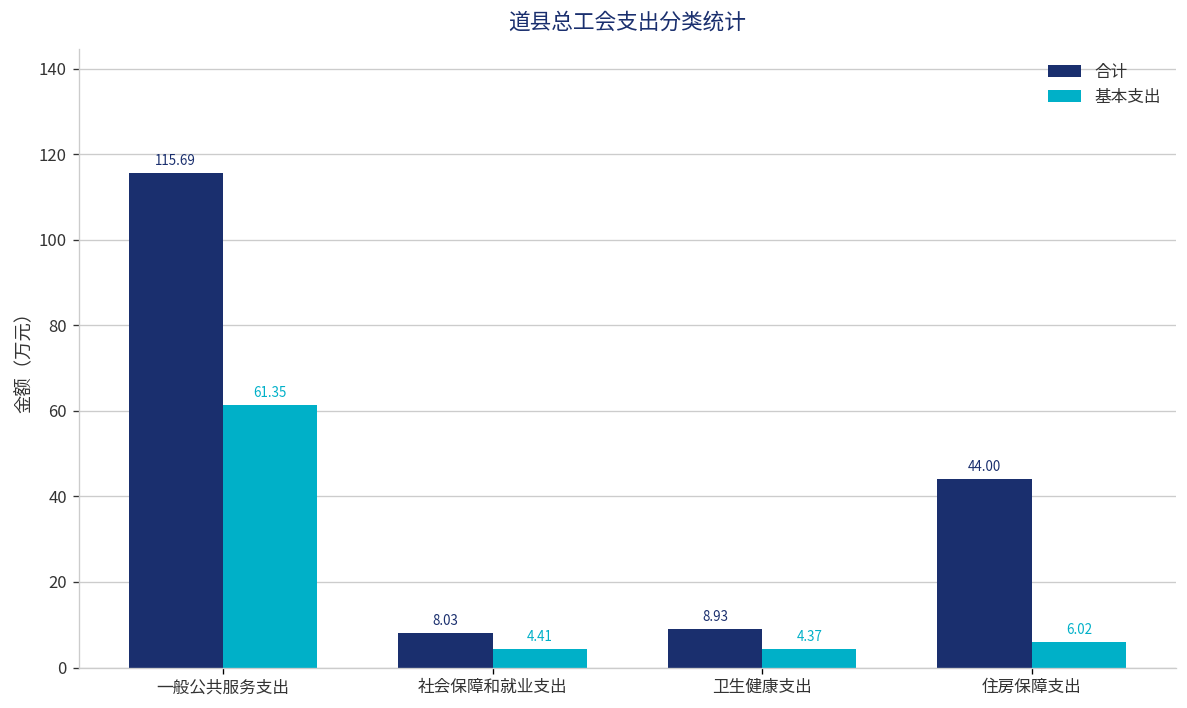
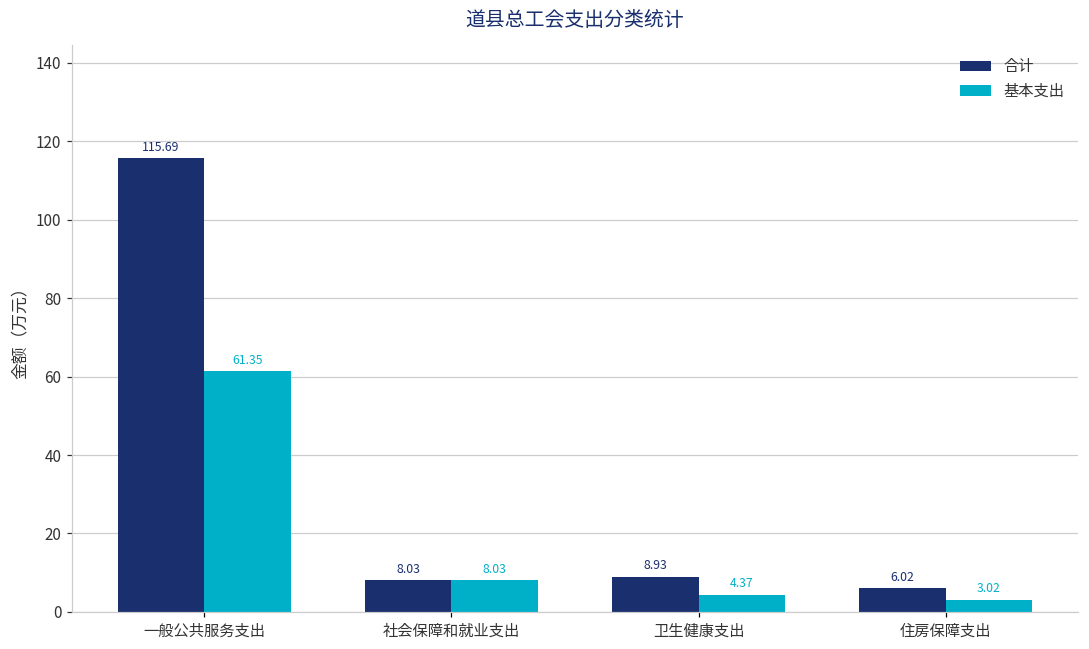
  {
    "合计": {
      "一般公共服务支出": 115.69,
      "社会保障和就业支出": 8.03,
      "卫生健康支出": 8.93,
-     "住房保障支出": 44.00
+     "住房保障支出": 6.02
    },
    "基本支出": {
      "一般公共服务支出": 61.35,
-     "社会保障和就业支出": 4.41,
+     "社会保障和就业支出": 8.03,
      "卫生健康支出": 4.37,
-     "住房保障支出": 6.02
+     "住房保障支出": 3.02
    }
  }
